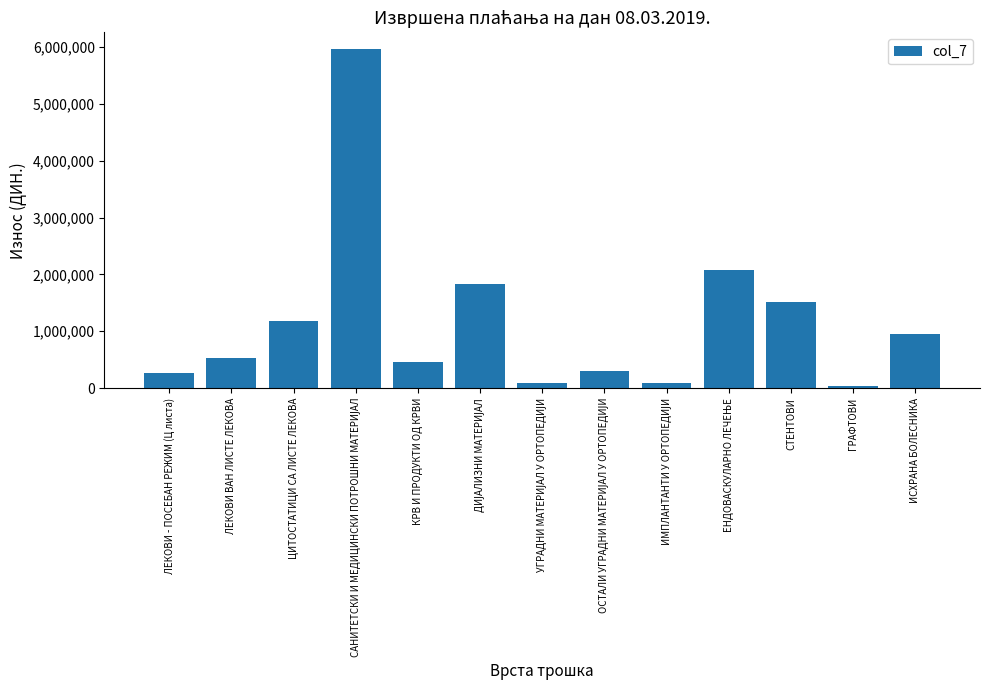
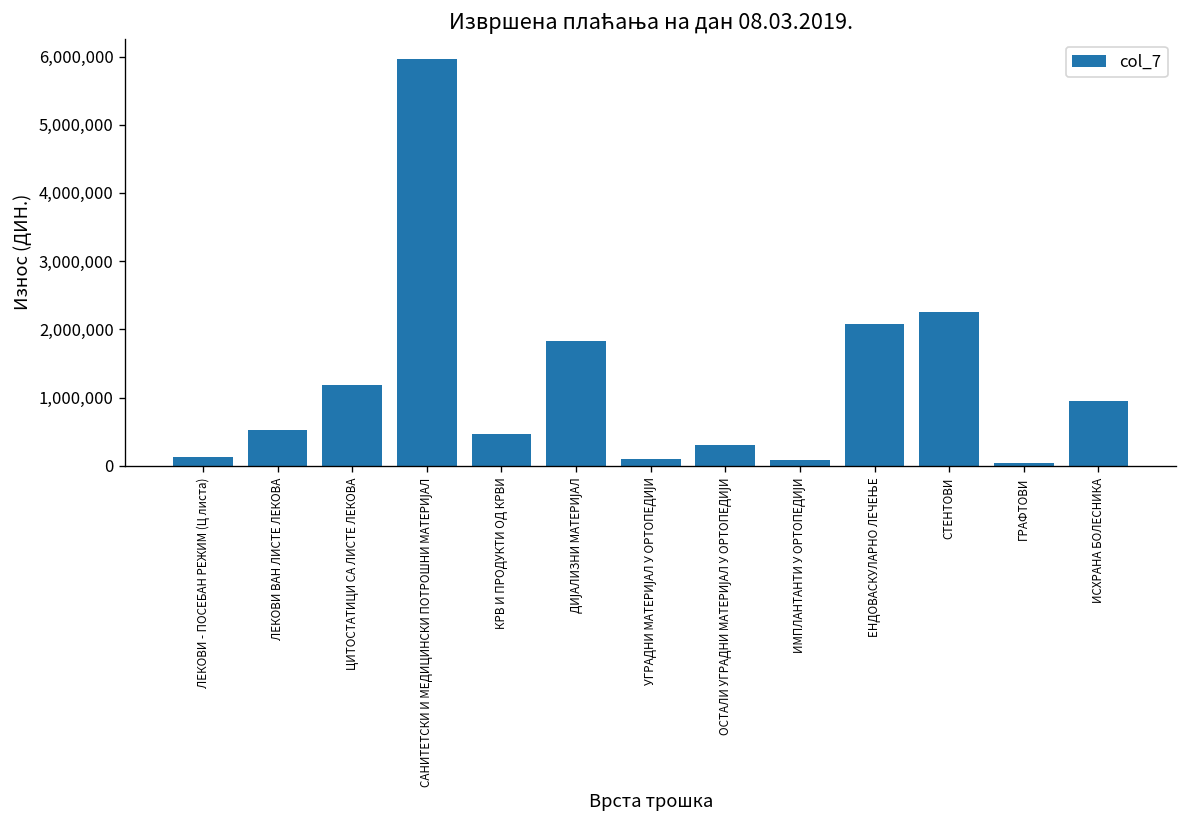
  {
-   "ЛЕКОВИ - ПОСЕБАН РЕЖИМ (Ц листа)": "300,000",
+   "ЛЕКОВИ - ПОСЕБАН РЕЖИМ (Ц листа)": "100,000",
    "ЛЕКОВИ ВАН ЛИСТЕ ЛЕКОВА": "500,000",
    "ЦИТОСТАТИЦИ СА ЛИСТЕ ЛЕКОВА": "1,200,000",
    "САНИТЕТСКИ И МЕДИЦИНСКИ ПОТРОШНИ МАТЕРИЈАЛ": "6,000,000",
    "КРВ И ПРОДУКТИ ОД КРВИ": "500,000",
    "ДИЈАЛИЗНИ МАТЕРИЈАЛ": "1,800,000",
    "УГРАДНИ МАТЕРИЈАЛ У ОРТОПЕДИЈИ": "100,000",
    "ОСТАЛИ УГРАДНИ МАТЕРИЈАЛ У ОРТОПЕДИЈИ": "300,000",
    "ИМПЛАНТАНТИ У ОРТОПЕДИЈИ": "100,000",
    "ЕНДОВАСКУЛАРНО ЛЕЧЕЊЕ": "2,100,000",
-   "СТЕНТОВИ": "1,500,000",
+   "СТЕНТОВИ": "2,300,000",
    "ИСХРАНА БОЛЕСНИКА": "1,000,000"
  }
